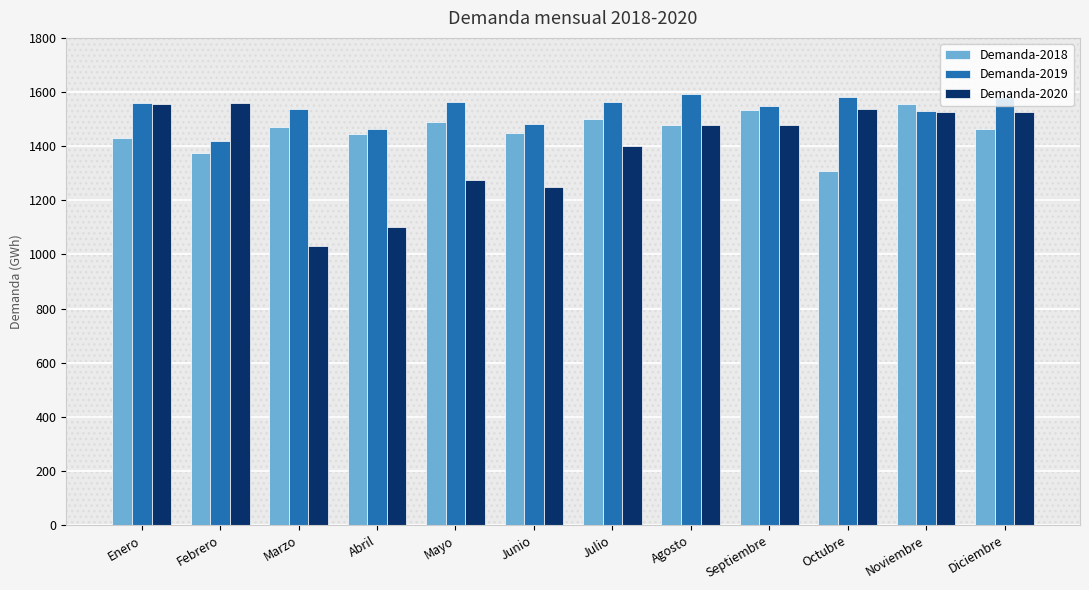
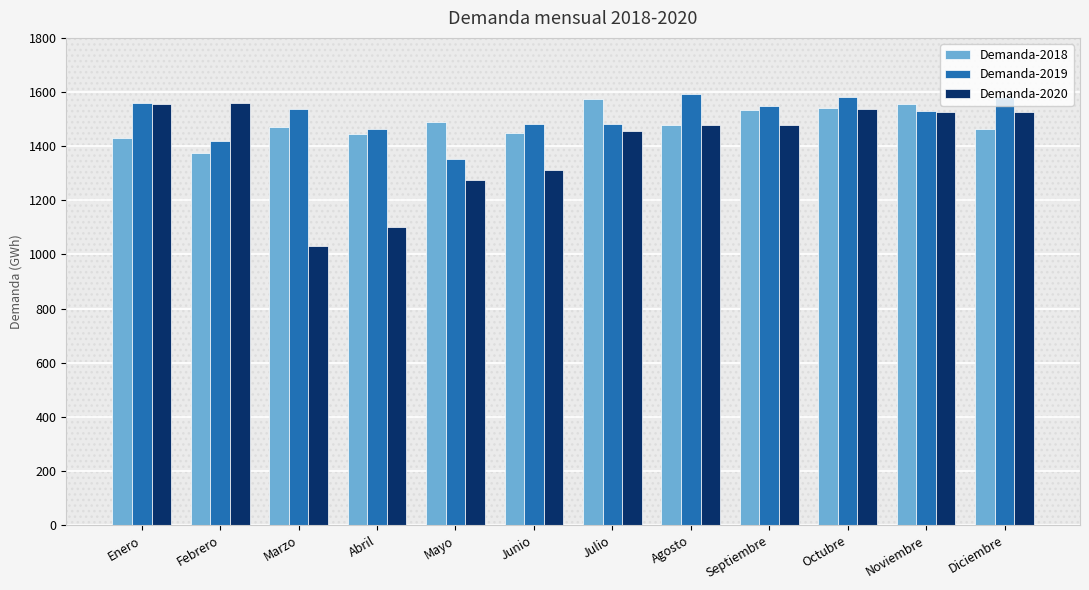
  {
    "Demanda-2018": {
      "Enero": 1430,
      "Febrero": 1370,
      "Marzo": 1470,
      "Abril": 1450,
      "Mayo": 1490,
      "Junio": 1450,
-     "Julio": 1500,
+     "Julio": 1570,
      "Agosto": 1480,
      "Septiembre": 1530,
-     "Octubre": 1310,
+     "Octubre": 1540,
      "Noviembre": 1560,
      "Diciembre": 1460
    },
    "Demanda-2019": {
      "Enero": 1560,
      "Febrero": 1420,
      "Marzo": 1540,
      "Abril": 1460,
-     "Mayo": 1560,
+     "Mayo": 1350,
      "Junio": 1480,
-     "Julio": 1560,
+     "Julio": 1480,
      "Agosto": 1590,
      "Septiembre": 1550,
      "Octubre": 1580,
      "Noviembre": 1530
    },
    "Demanda-2020": {
      "Enero": 1560,
      "Febrero": 1560,
      "Marzo": 1030,
      "Abril": 1100,
      "Mayo": 1280,
-     "Junio": 1250,
-     "Julio": 1400,
+     "Junio": 1310,
+     "Julio": 1460,
      "Agosto": 1480,
      "Septiembre": 1480,
      "Octubre": 1540,
      "Noviembre": 1520,
      "Diciembre": 1530
    }
  }
